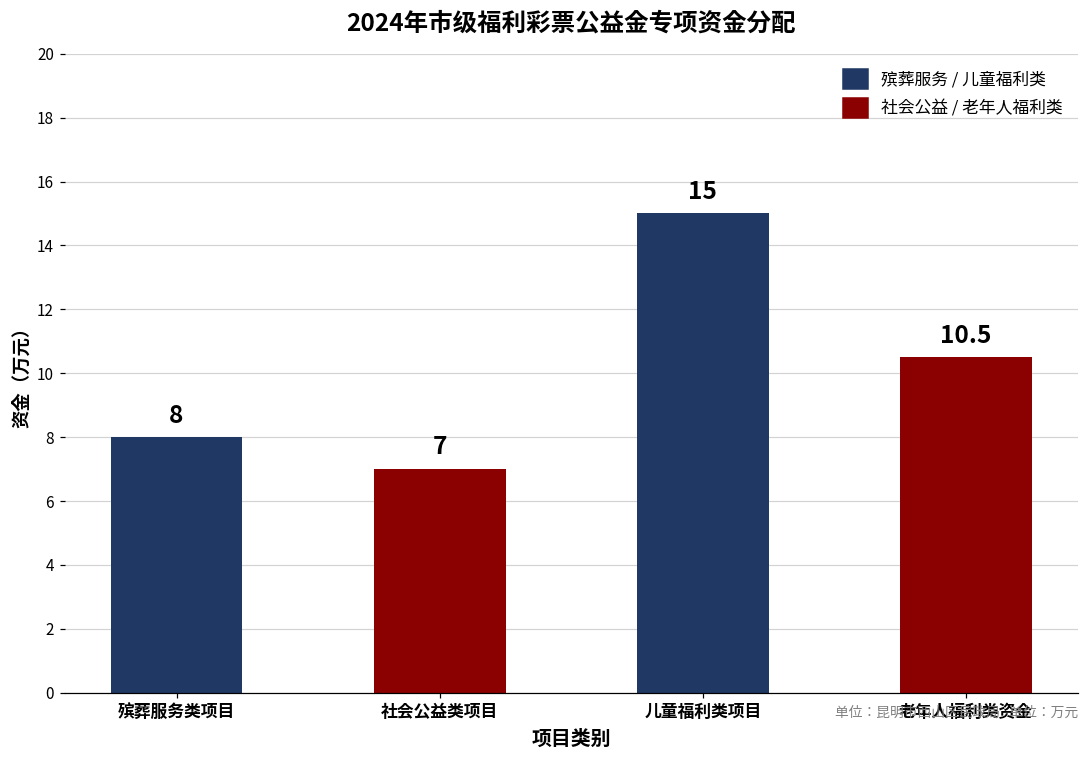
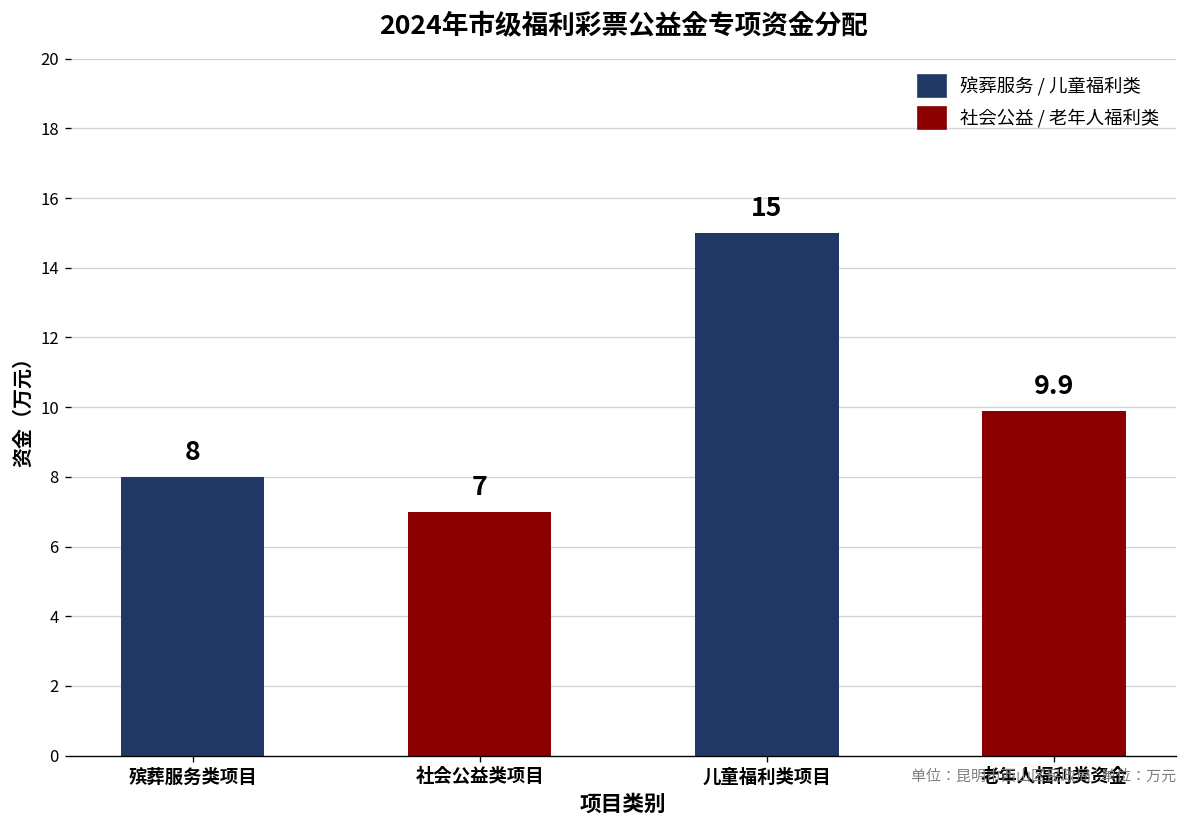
  {
    "殡葬服务类项目": 8,
    "社会公益类项目": 7,
    "儿童福利类项目": 15,
-   "老年人福利类资金": 10.5
+   "老年人福利类资金": 9.9
  }
